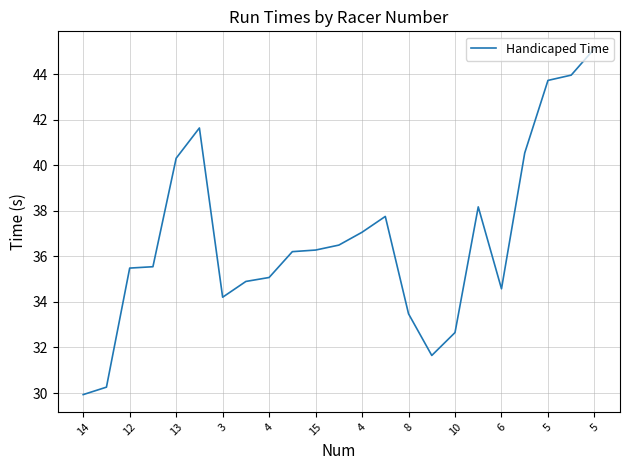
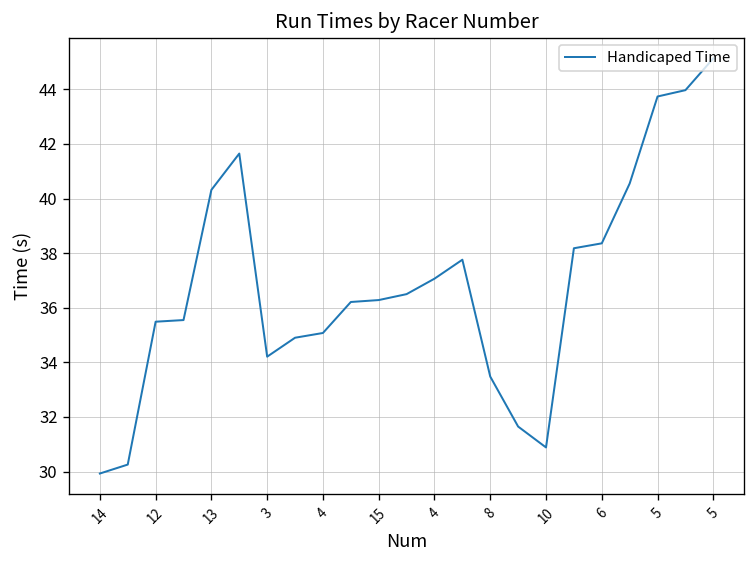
  {
    "14": 29.9,
    "12": 35.5,
    "8": 33.5,
-   "10": 32.7,
-   "6": 34.6
+   "10": 30.9,
+   "6": 38.4
  }
